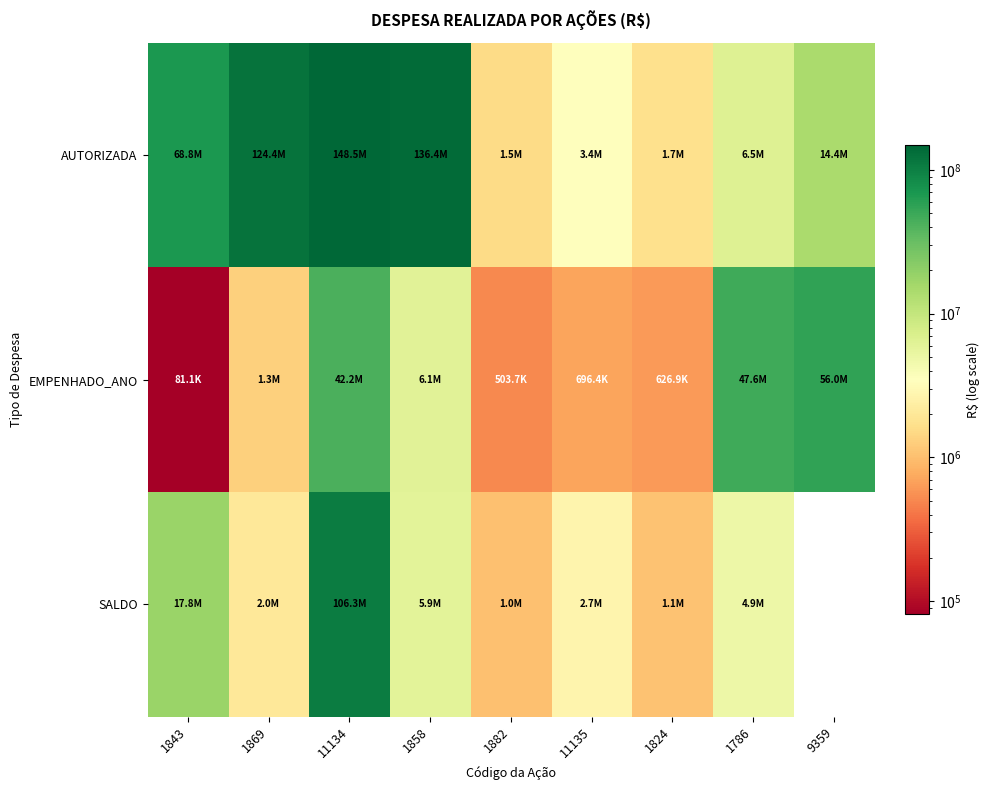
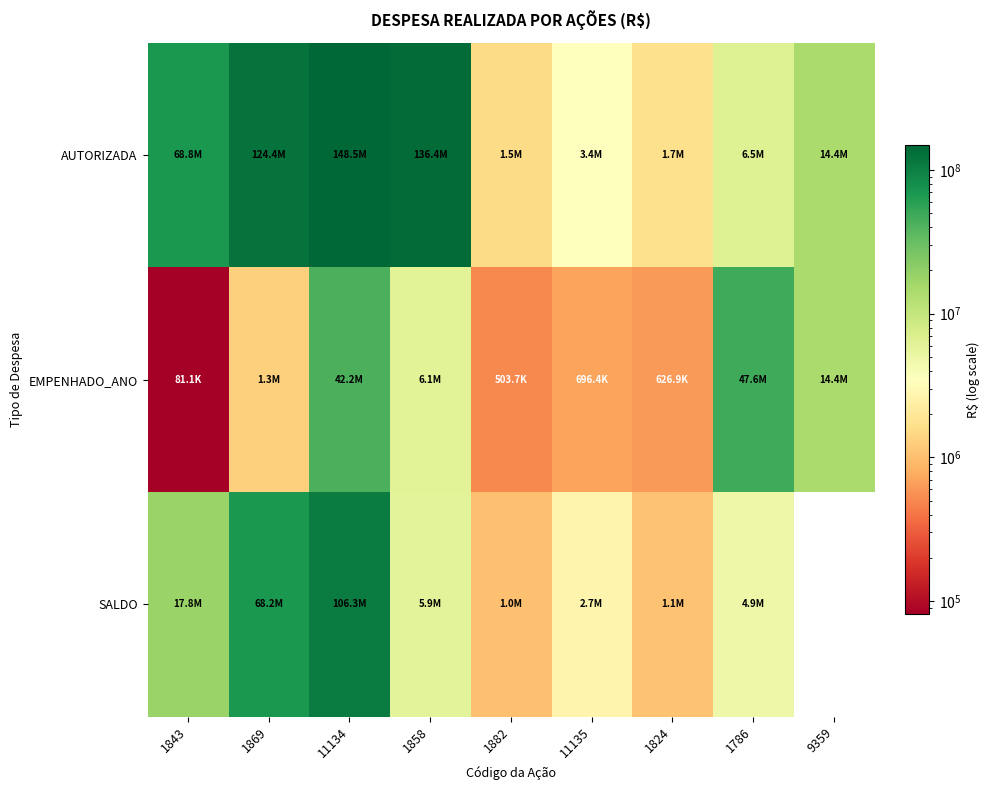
  {
    "AUTORIZADA": {
      "1843": "68.8M",
      "1869": "124.4M",
      "11134": "148.5M",
      "1858": "136.4M",
      "1882": "1.5M",
      "11135": "3.4M",
      "1824": "1.7M",
      "1786": "6.5M",
      "9359": "14.4M"
    },
    "EMPENHADO_ANO": {
      "1843": "81.1K",
      "1869": "1.3M",
      "11134": "42.2M",
      "1858": "6.1M",
      "1882": "503.7K",
      "11135": "696.4K",
      "1824": "626.9K",
      "1786": "47.6M",
-     "9359": "56.0M"
+     "9359": "14.4M"
    },
    "SALDO": {
      "1843": "17.8M",
-     "1869": "2.0M",
+     "1869": "68.2M",
      "11134": "106.3M",
      "1858": "5.9M",
      "1882": "1.0M",
      "11135": "2.7M",
      "1824": "1.1M",
      "1786": "4.9M"
    }
  }
